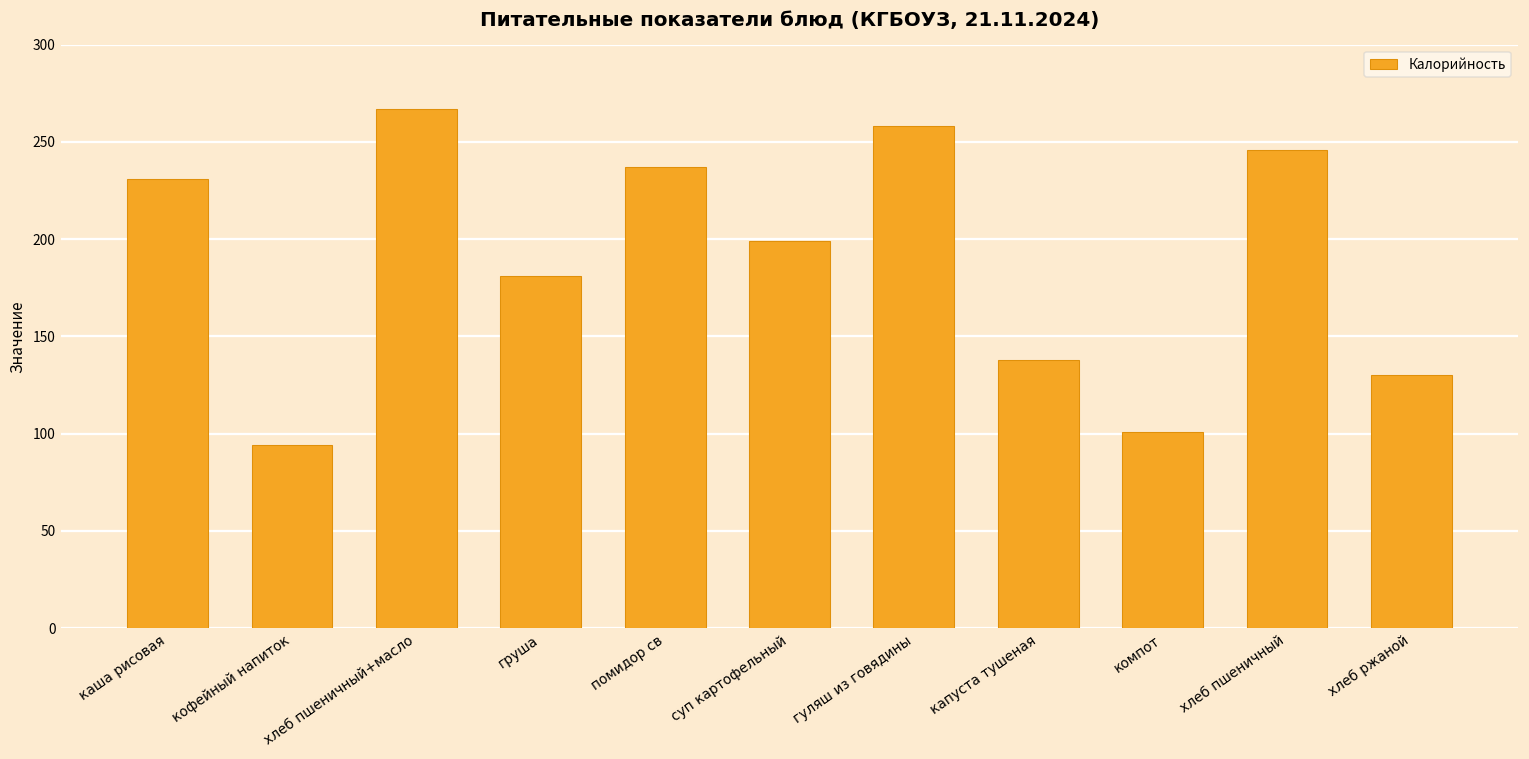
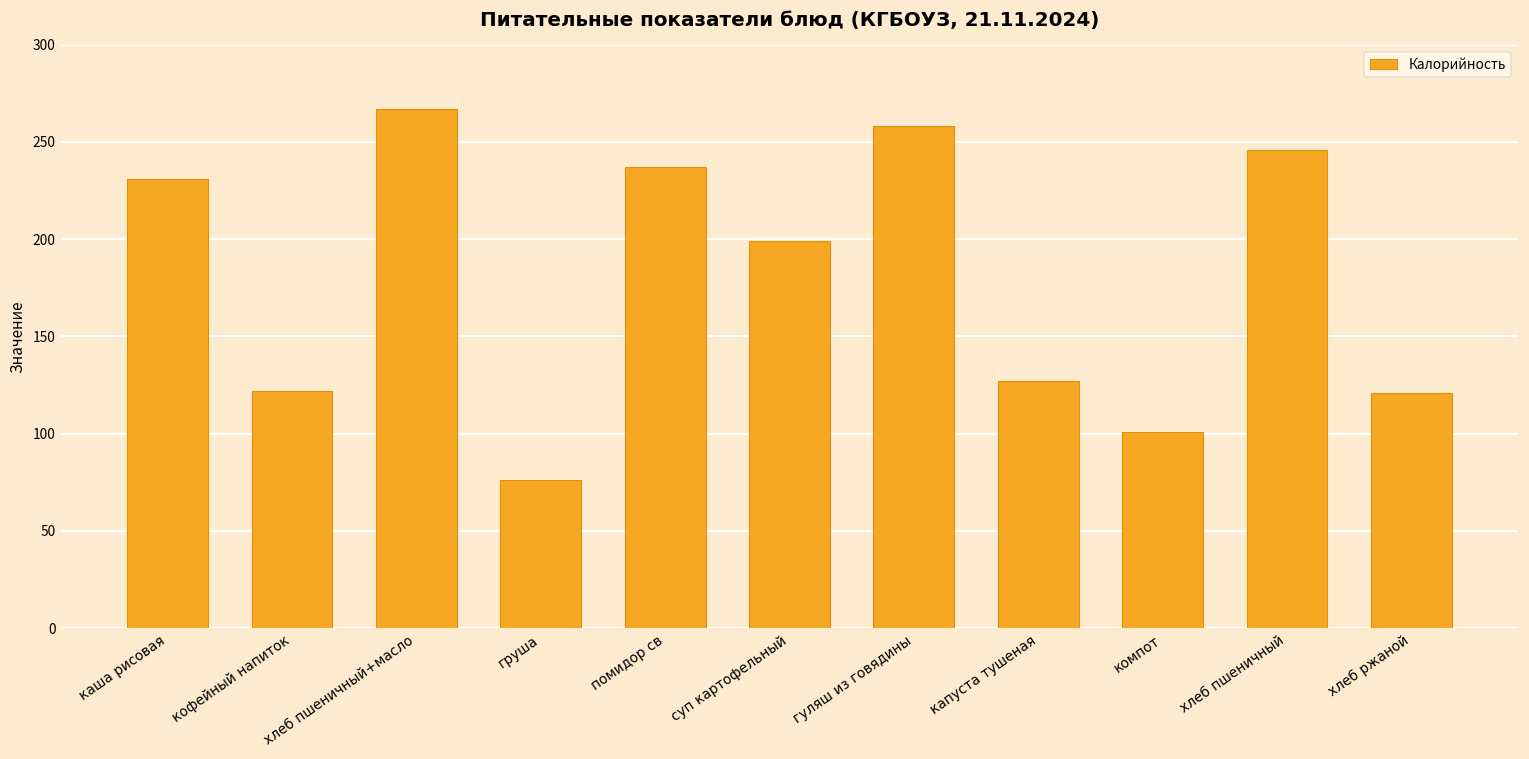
  {
    "каша рисовая": 231,
-   "кофейный напиток": 94,
+   "кофейный напиток": 122,
    "хлеб пшеничный+масло": 267,
-   "груша": 181,
+   "груша": 76,
    "помидор св": 237,
    "суп картофельный": 199,
    "гуляш из говядины": 258,
-   "капуста тушеная": 138,
+   "капуста тушеная": 127,
    "компот": 101,
    "хлеб пшеничный": 246,
-   "хлеб ржаной": 130
+   "хлеб ржаной": 121
  }
